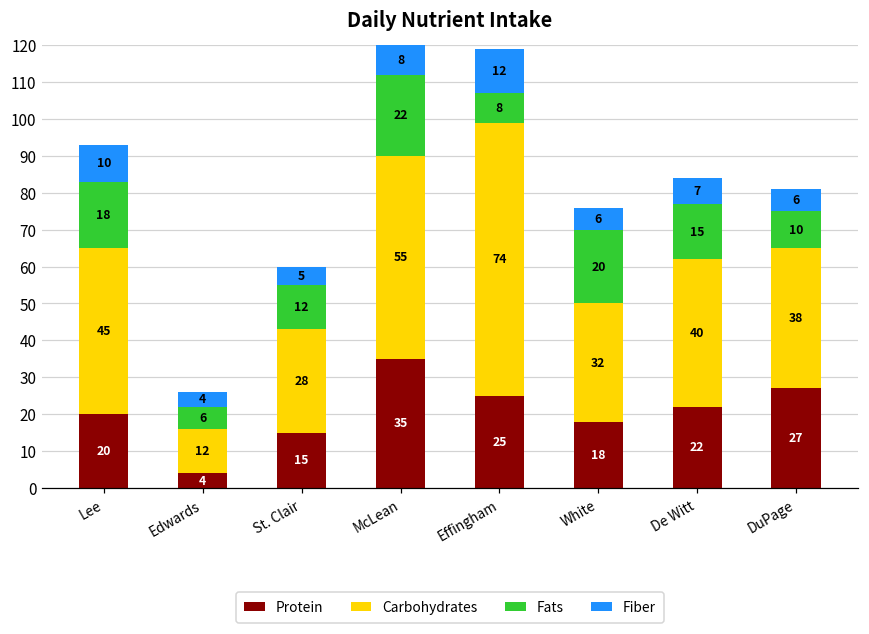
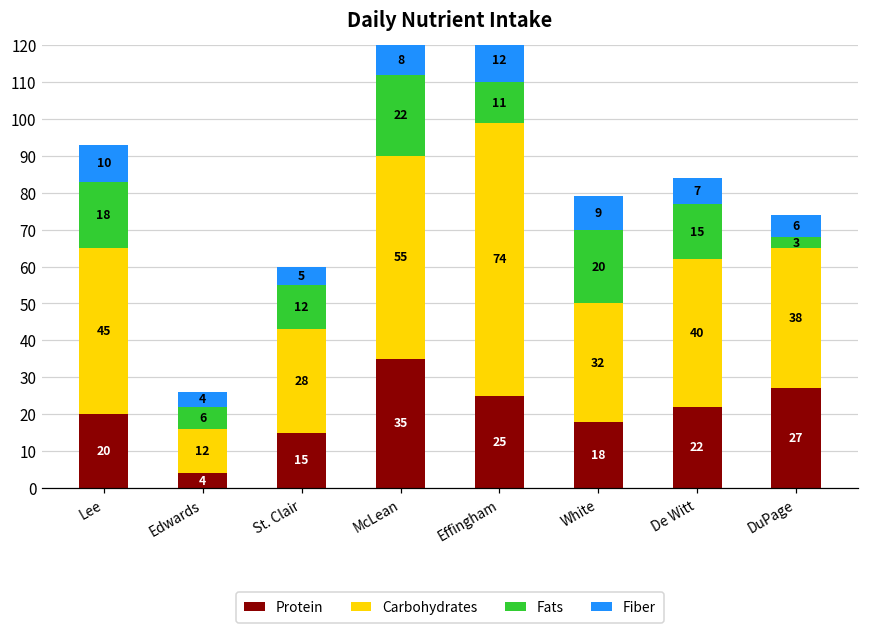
  {
    "Protein": {
      "Lee": 20,
      "Edwards": 4,
      "St. Clair": 15,
      "McLean": 35,
      "Effingham": 25,
      "White": 18,
      "De Witt": 22,
      "DuPage": 27
    },
    "Carbohydrates": {
      "Lee": 45,
      "Edwards": 12,
      "St. Clair": 28,
      "McLean": 55,
      "Effingham": 74,
      "White": 32,
      "De Witt": 40,
      "DuPage": 38
    },
    "Fats": {
      "Lee": 18,
      "Edwards": 6,
      "St. Clair": 12,
      "McLean": 22,
-     "Effingham": 8,
+     "Effingham": 11,
      "White": 20,
      "De Witt": 15,
-     "DuPage": 10
+     "DuPage": 3
    },
    "Fiber": {
      "Lee": 10,
      "Edwards": 4,
      "St. Clair": 5,
      "McLean": 8,
-     "White": 6,
+     "White": 9,
      "De Witt": 7,
      "DuPage": 6
    }
  }
